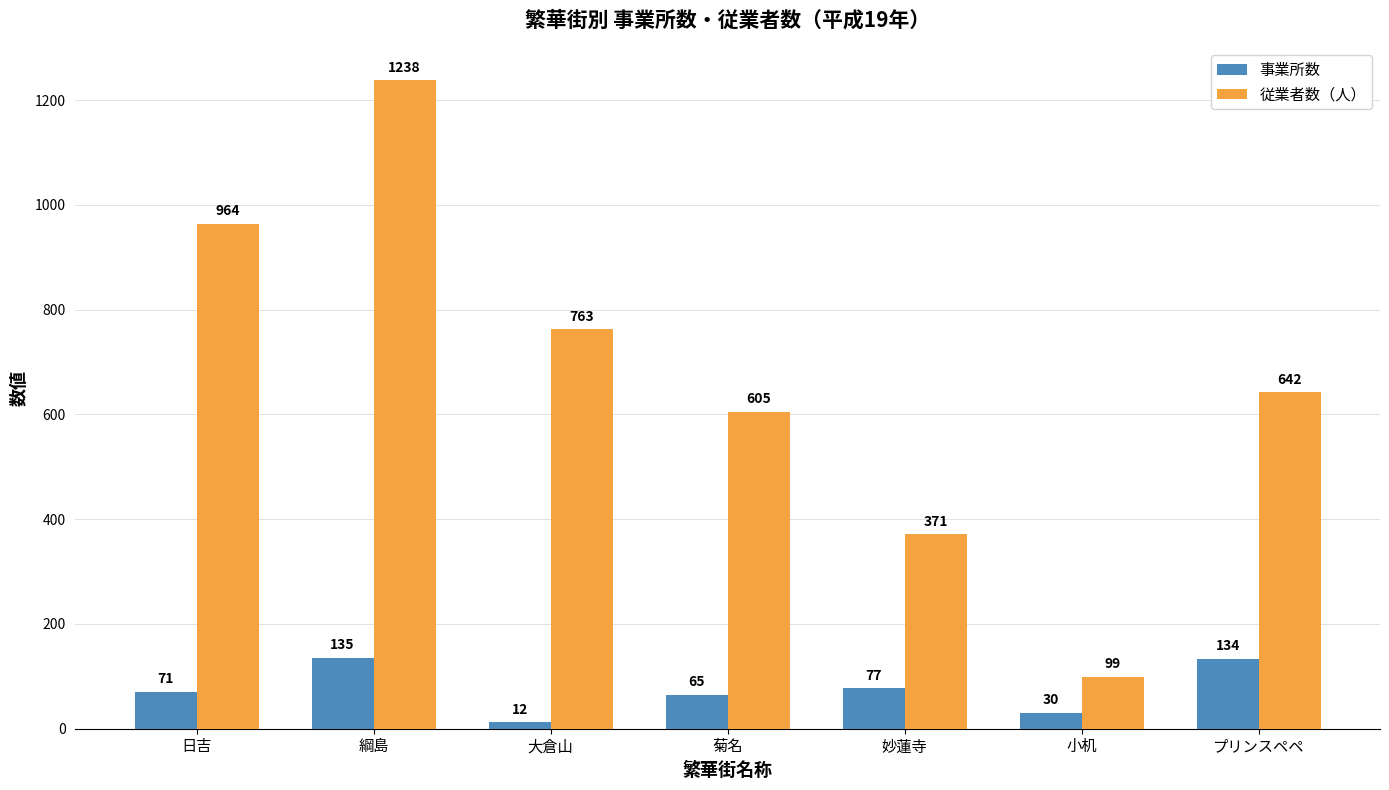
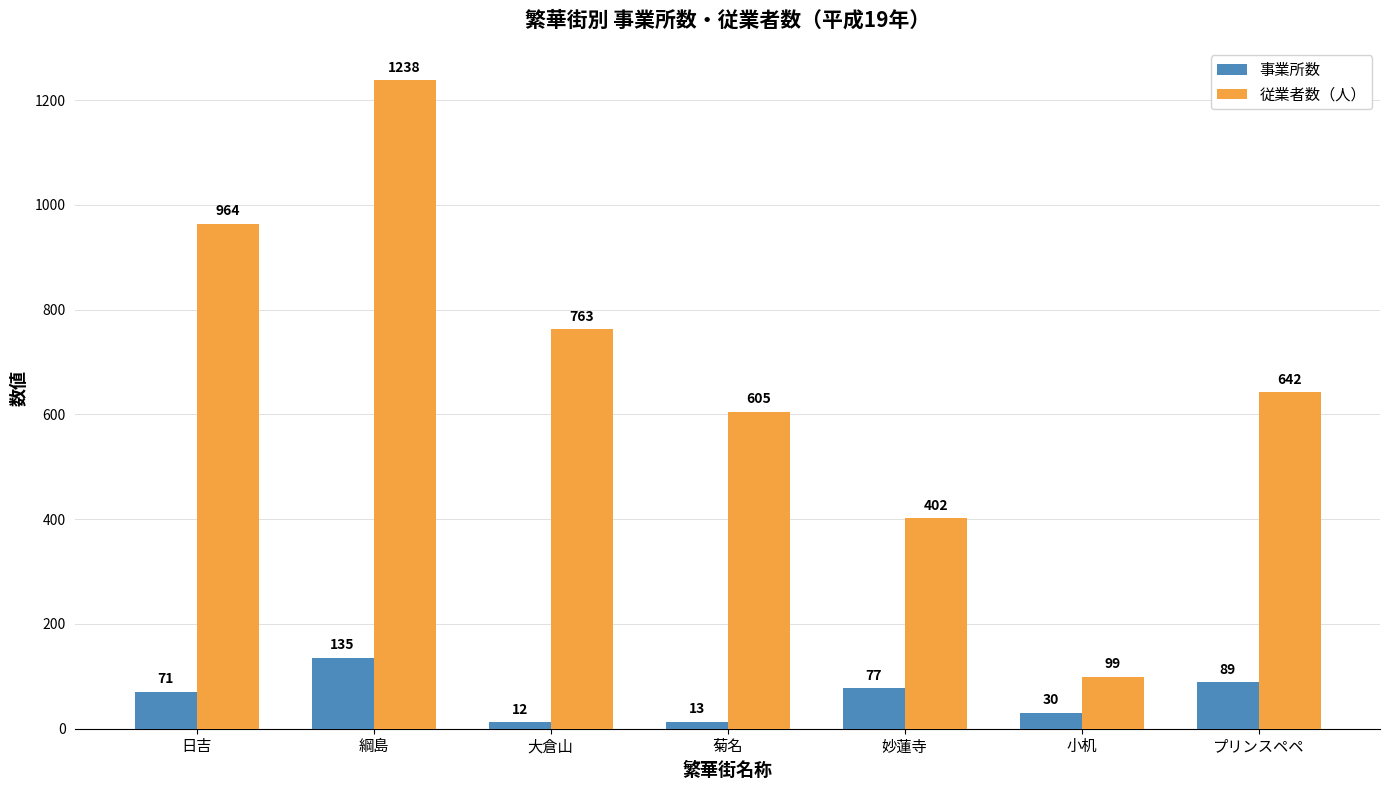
  {
    "事業所数": {
      "日吉": 71,
      "綱島": 135,
      "大倉山": 12,
-     "菊名": 65,
+     "菊名": 13,
      "妙蓮寺": 77,
      "小机": 30,
-     "プリンスペペ": 134
+     "プリンスペペ": 89
    },
    "従業者数（人）": {
      "日吉": 964,
      "綱島": 1238,
      "大倉山": 763,
      "菊名": 605,
-     "妙蓮寺": 371,
+     "妙蓮寺": 402,
      "小机": 99,
      "プリンスペペ": 642
    }
  }
